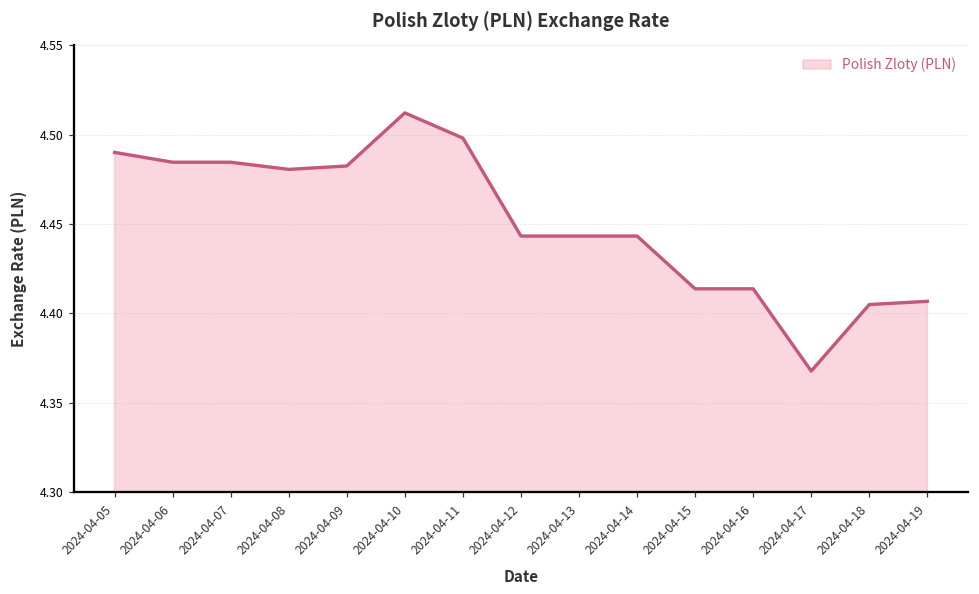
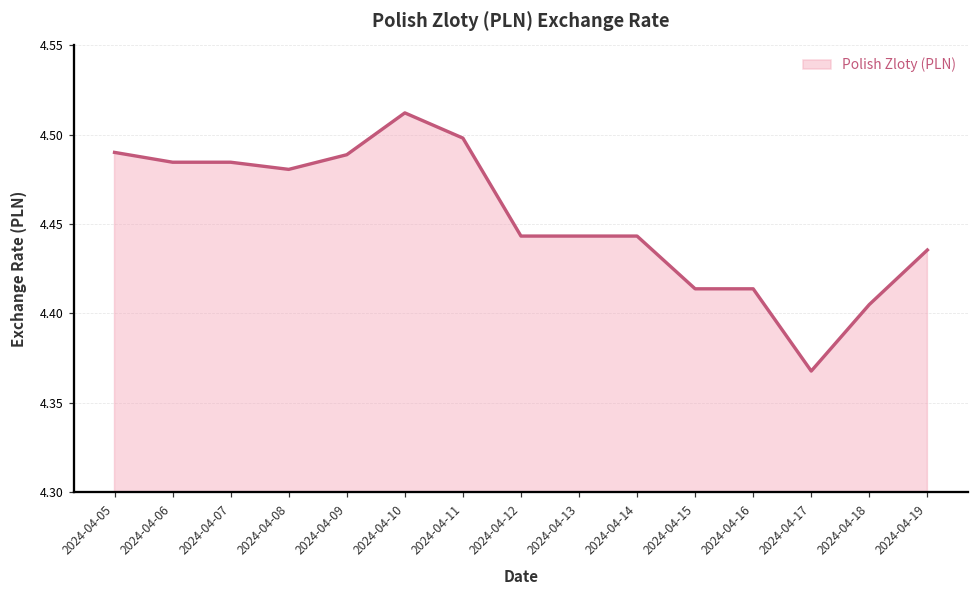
  {
    "2024-04-05": 4.490,
    "2024-04-06": 4.485,
    "2024-04-07": 4.485,
    "2024-04-08": 4.481,
-   "2024-04-09": 4.483,
+   "2024-04-09": 4.489,
    "2024-04-10": 4.512,
    "2024-04-11": 4.498,
    "2024-04-12": 4.443,
    "2024-04-13": 4.443,
    "2024-04-14": 4.443,
    "2024-04-15": 4.414,
    "2024-04-16": 4.414,
    "2024-04-17": 4.368,
    "2024-04-18": 4.405,
-   "2024-04-19": 4.407
+   "2024-04-19": 4.436
  }
